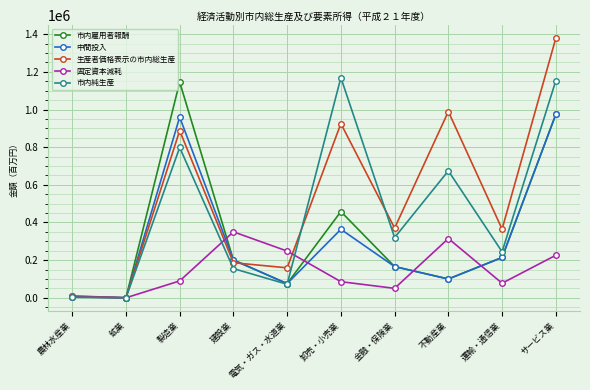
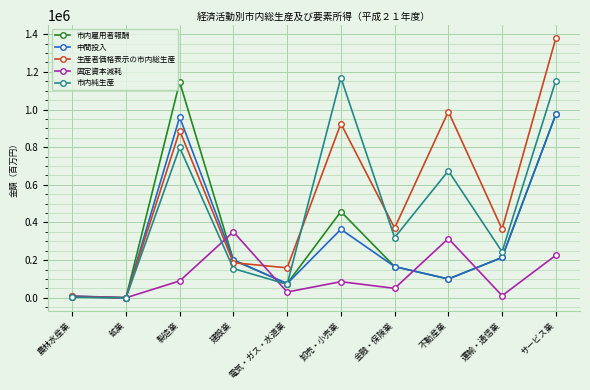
  {
    "市内雇用者報酬": {
      "製造業": 1150000,
      "卸売・小売業": 460000
    },
    "中間投入": {
      "製造業": 960000,
      "卸売・小売業": 360000
    },
    "生産者価格表示の市内総生産": {
      "製造業": 890000,
      "建設業": 190000,
      "電気・ガス・水道業": 160000,
      "卸売・小売業": 930000,
      "金融・保険業": 370000,
      "不動産業": 990000,
      "運輸・通信業": 360000,
      "サービス業": 1380000
    },
    "固定資本減耗": {
      "製造業": 90000,
      "建設業": 350000,
-     "電気・ガス・水道業": 250000,
+     "電気・ガス・水道業": 30000,
      "卸売・小売業": 90000,
      "金融・保険業": 50000,
      "不動産業": 310000,
-     "運輸・通信業": 80000,
+     "運輸・通信業": 10000,
      "サービス業": 230000
    },
    "市内純生産": {
      "製造業": 800000,
      "建設業": 160000,
      "卸売・小売業": 1170000,
      "金融・保険業": 320000,
      "不動産業": 670000,
      "運輸・通信業": 240000,
      "サービス業": 1150000
    }
  }
